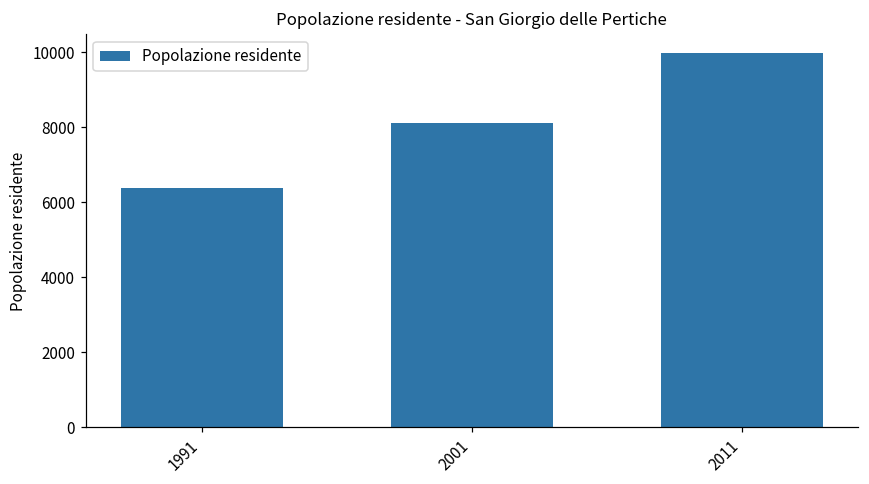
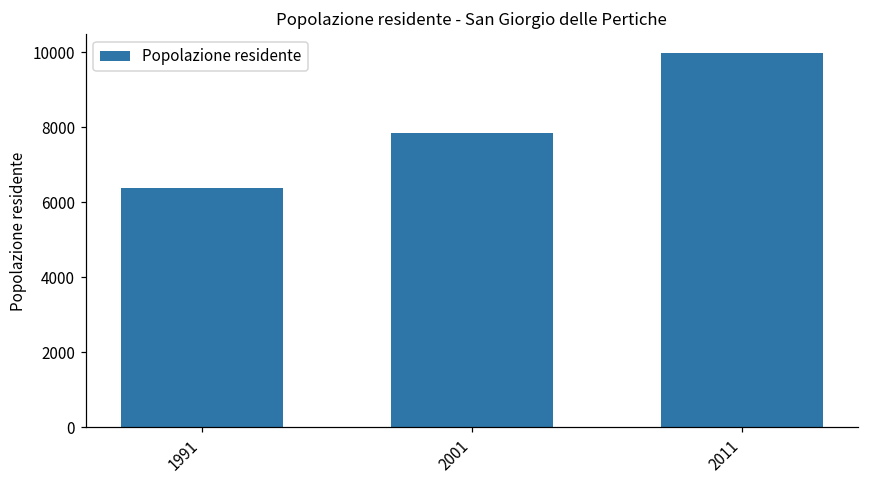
  {
    "1991": 6400,
-   "2001": 8100,
+   "2001": 7800,
    "2011": 10000
  }
